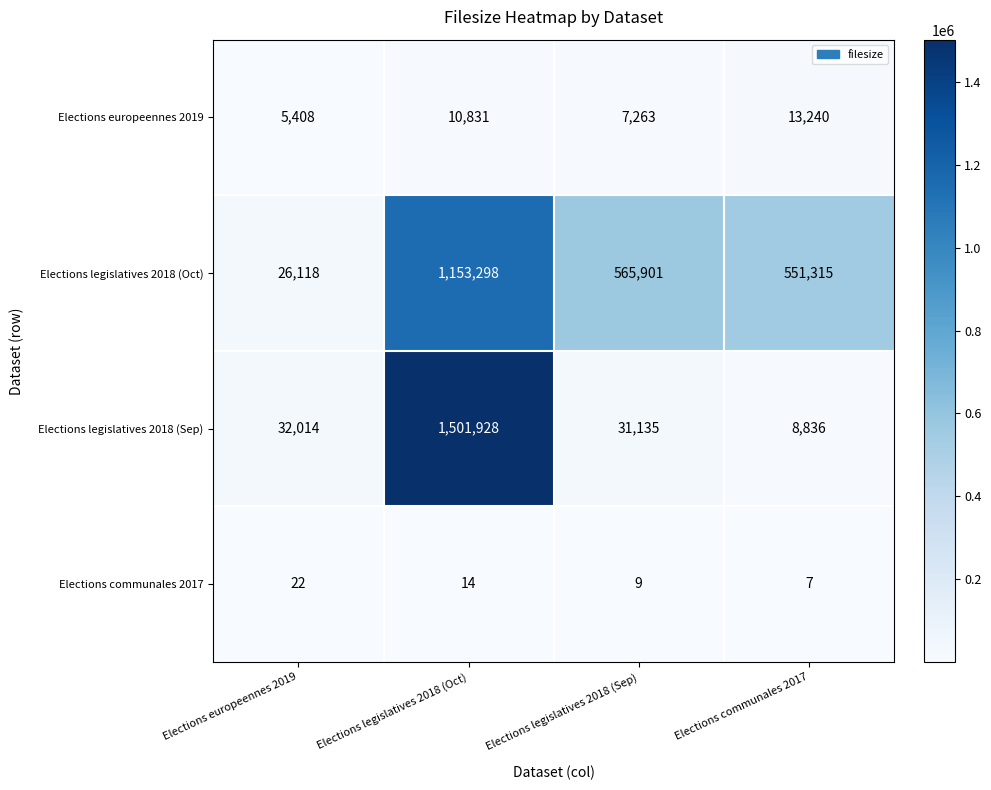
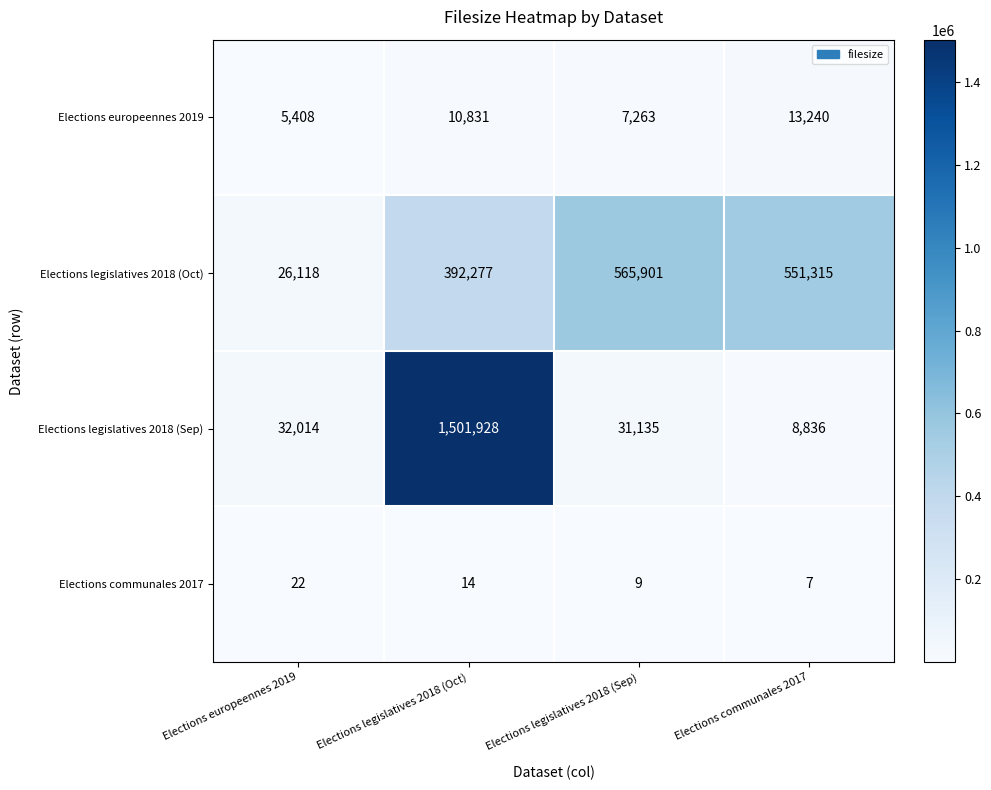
  {
    "Elections europeennes 2019": {
      "Elections europeennes 2019": "5,408",
      "Elections legislatives 2018 (Oct)": "10,831",
      "Elections legislatives 2018 (Sep)": "7,263",
      "Elections communales 2017": "13,240"
    },
    "Elections legislatives 2018 (Oct)": {
      "Elections europeennes 2019": "26,118",
-     "Elections legislatives 2018 (Oct)": "1,153,298",
+     "Elections legislatives 2018 (Oct)": "392,277",
      "Elections legislatives 2018 (Sep)": "565,901",
      "Elections communales 2017": "551,315"
    },
    "Elections legislatives 2018 (Sep)": {
      "Elections europeennes 2019": "32,014",
      "Elections legislatives 2018 (Oct)": "1,501,928",
      "Elections legislatives 2018 (Sep)": "31,135",
      "Elections communales 2017": "8,836"
    },
    "Elections communales 2017": {
      "Elections europeennes 2019": "22",
      "Elections legislatives 2018 (Oct)": "14",
      "Elections legislatives 2018 (Sep)": "9",
      "Elections communales 2017": "7"
    }
  }
